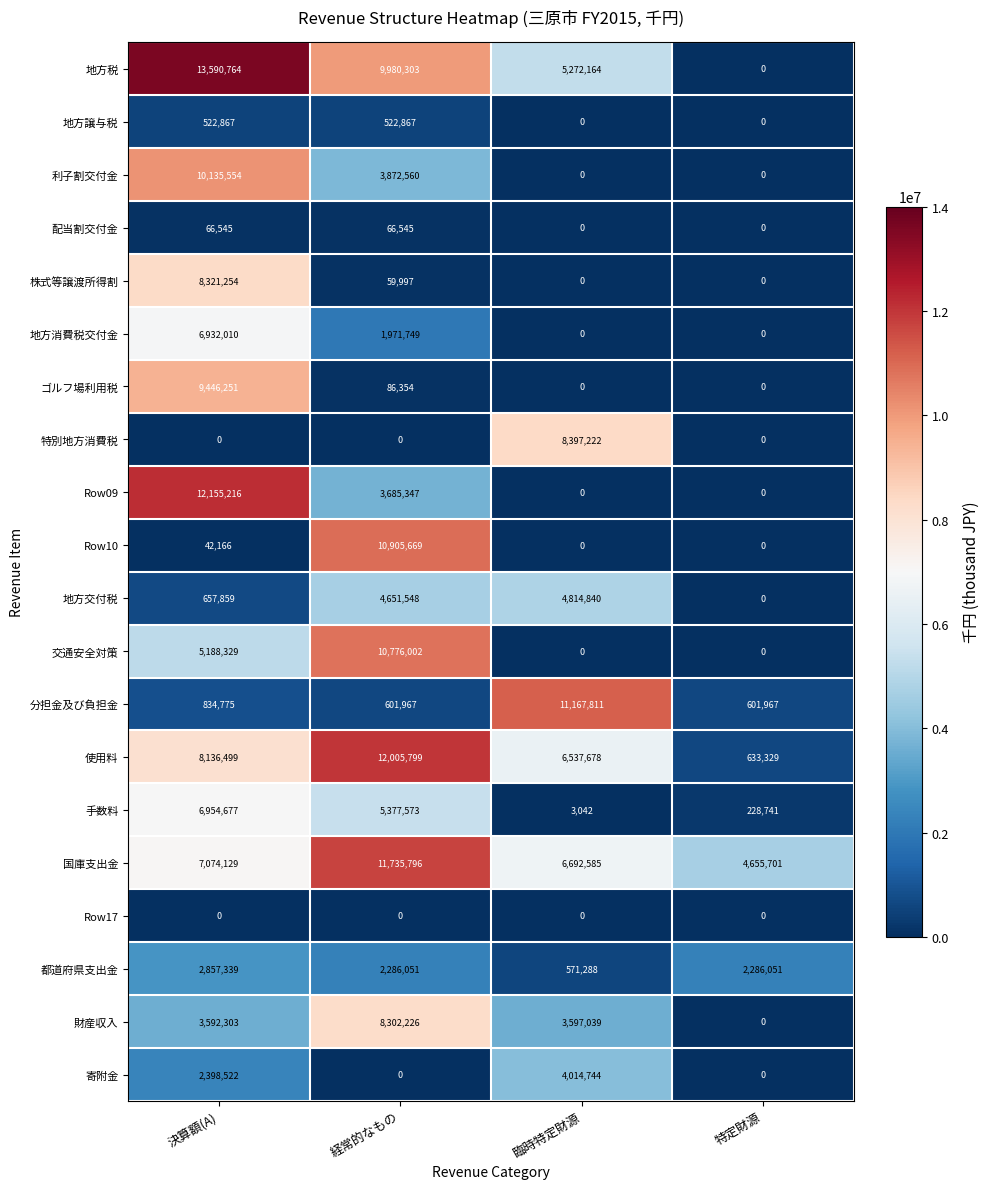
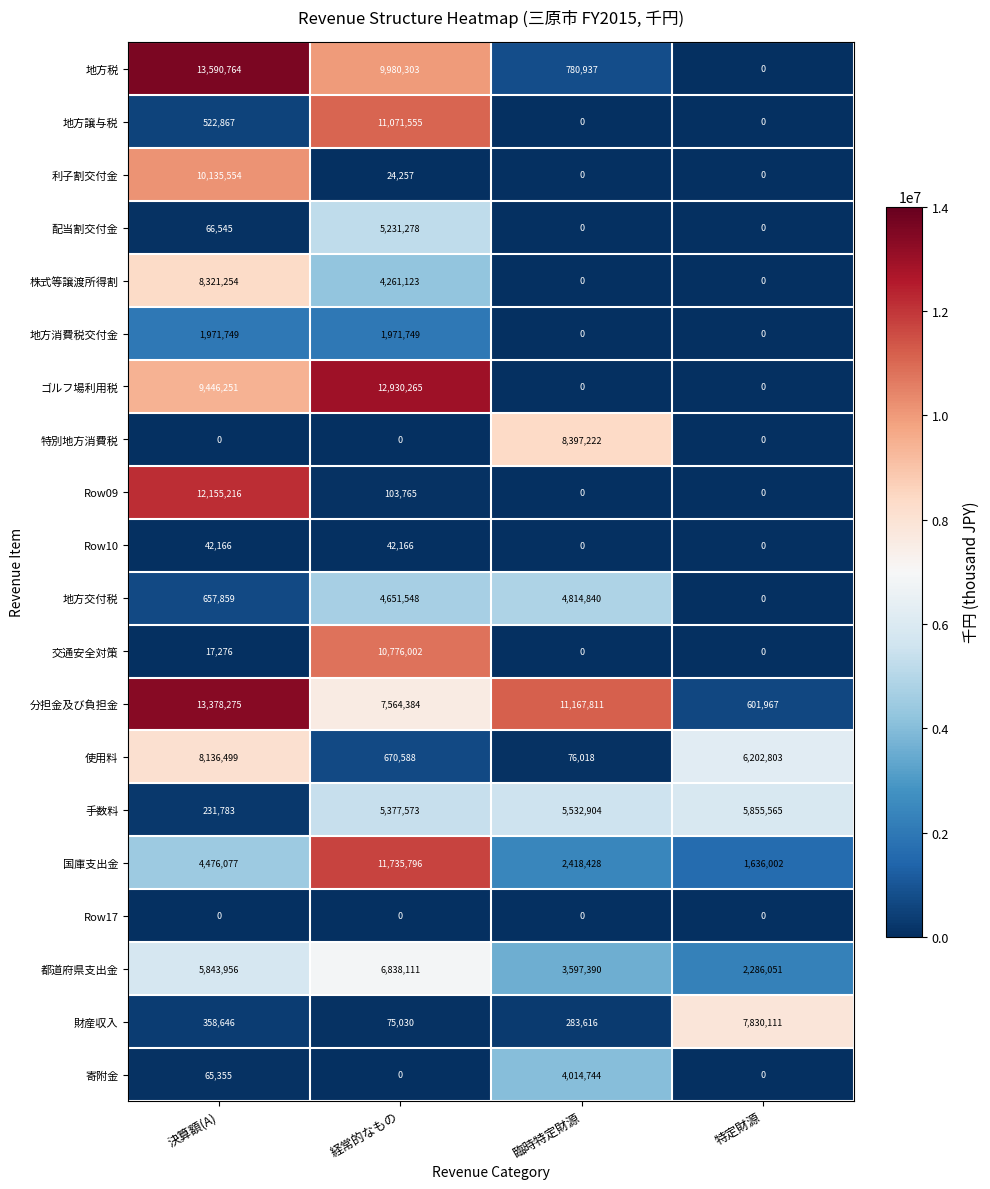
  {
    "地方税": {
      "決算額(A)": "13,590,764",
      "経常的なもの": "9,980,303",
-     "臨時特定財源": "5,272,164",
+     "臨時特定財源": "780,937",
      "特定財源": "0"
    },
    "地方譲与税": {
      "決算額(A)": "522,867",
-     "経常的なもの": "522,867",
+     "経常的なもの": "11,071,555",
      "臨時特定財源": "0",
      "特定財源": "0"
    },
    "利子割交付金": {
      "決算額(A)": "10,135,554",
-     "経常的なもの": "3,872,560",
+     "経常的なもの": "24,257",
      "臨時特定財源": "0",
      "特定財源": "0"
    },
    "配当割交付金": {
      "決算額(A)": "66,545",
-     "経常的なもの": "66,545",
+     "経常的なもの": "5,231,278",
      "臨時特定財源": "0",
      "特定財源": "0"
    },
    "株式等譲渡所得割": {
      "決算額(A)": "8,321,254",
-     "経常的なもの": "59,997",
+     "経常的なもの": "4,261,123",
      "臨時特定財源": "0",
      "特定財源": "0"
    },
    "地方消費税交付金": {
-     "決算額(A)": "6,932,010",
+     "決算額(A)": "1,971,749",
      "経常的なもの": "1,971,749",
      "臨時特定財源": "0",
      "特定財源": "0"
    },
    "ゴルフ場利用税": {
      "決算額(A)": "9,446,251",
-     "経常的なもの": "86,354",
+     "経常的なもの": "12,930,265",
      "臨時特定財源": "0",
      "特定財源": "0"
    },
    "特別地方消費税": {
      "決算額(A)": "0",
      "経常的なもの": "0",
      "臨時特定財源": "8,397,222",
      "特定財源": "0"
    },
    "Row09": {
      "決算額(A)": "12,155,216",
-     "経常的なもの": "3,685,347",
+     "経常的なもの": "103,765",
      "臨時特定財源": "0",
      "特定財源": "0"
    },
    "Row10": {
      "決算額(A)": "42,166",
-     "経常的なもの": "10,905,669",
+     "経常的なもの": "42,166",
      "臨時特定財源": "0",
      "特定財源": "0"
    },
    "地方交付税": {
      "決算額(A)": "657,859",
      "経常的なもの": "4,651,548",
      "臨時特定財源": "4,814,840",
      "特定財源": "0"
    },
    "交通安全対策": {
-     "決算額(A)": "5,188,329",
+     "決算額(A)": "17,276",
      "経常的なもの": "10,776,002",
      "臨時特定財源": "0",
      "特定財源": "0"
    },
    "分担金及び負担金": {
-     "決算額(A)": "834,775",
-     "経常的なもの": "601,967",
+     "決算額(A)": "13,378,275",
+     "経常的なもの": "7,564,384",
      "臨時特定財源": "11,167,811",
      "特定財源": "601,967"
    },
    "使用料": {
      "決算額(A)": "8,136,499",
-     "経常的なもの": "12,005,799",
-     "臨時特定財源": "6,537,678",
-     "特定財源": "633,329"
+     "経常的なもの": "670,588",
+     "臨時特定財源": "76,018",
+     "特定財源": "6,202,803"
    },
    "手数料": {
-     "決算額(A)": "6,954,677",
+     "決算額(A)": "231,783",
      "経常的なもの": "5,377,573",
-     "臨時特定財源": "3,042",
-     "特定財源": "228,741"
+     "臨時特定財源": "5,532,904",
+     "特定財源": "5,855,565"
    },
    "国庫支出金": {
-     "決算額(A)": "7,074,129",
+     "決算額(A)": "4,476,077",
      "経常的なもの": "11,735,796",
-     "臨時特定財源": "6,692,585",
-     "特定財源": "4,655,701"
+     "臨時特定財源": "2,418,428",
+     "特定財源": "1,636,002"
    },
    "Row17": {
      "決算額(A)": "0",
      "経常的なもの": "0",
      "臨時特定財源": "0",
      "特定財源": "0"
    },
    "都道府県支出金": {
-     "決算額(A)": "2,857,339",
-     "経常的なもの": "2,286,051",
-     "臨時特定財源": "571,288",
+     "決算額(A)": "5,843,956",
+     "経常的なもの": "6,838,111",
+     "臨時特定財源": "3,597,390",
      "特定財源": "2,286,051"
    },
    "財産収入": {
-     "決算額(A)": "3,592,303",
-     "経常的なもの": "8,302,226",
-     "臨時特定財源": "3,597,039",
-     "特定財源": "0"
+     "決算額(A)": "358,646",
+     "経常的なもの": "75,030",
+     "臨時特定財源": "283,616",
+     "特定財源": "7,830,111"
    },
    "寄附金": {
-     "決算額(A)": "2,398,522",
+     "決算額(A)": "65,355",
      "経常的なもの": "0",
      "臨時特定財源": "4,014,744",
      "特定財源": "0"
    }
  }
